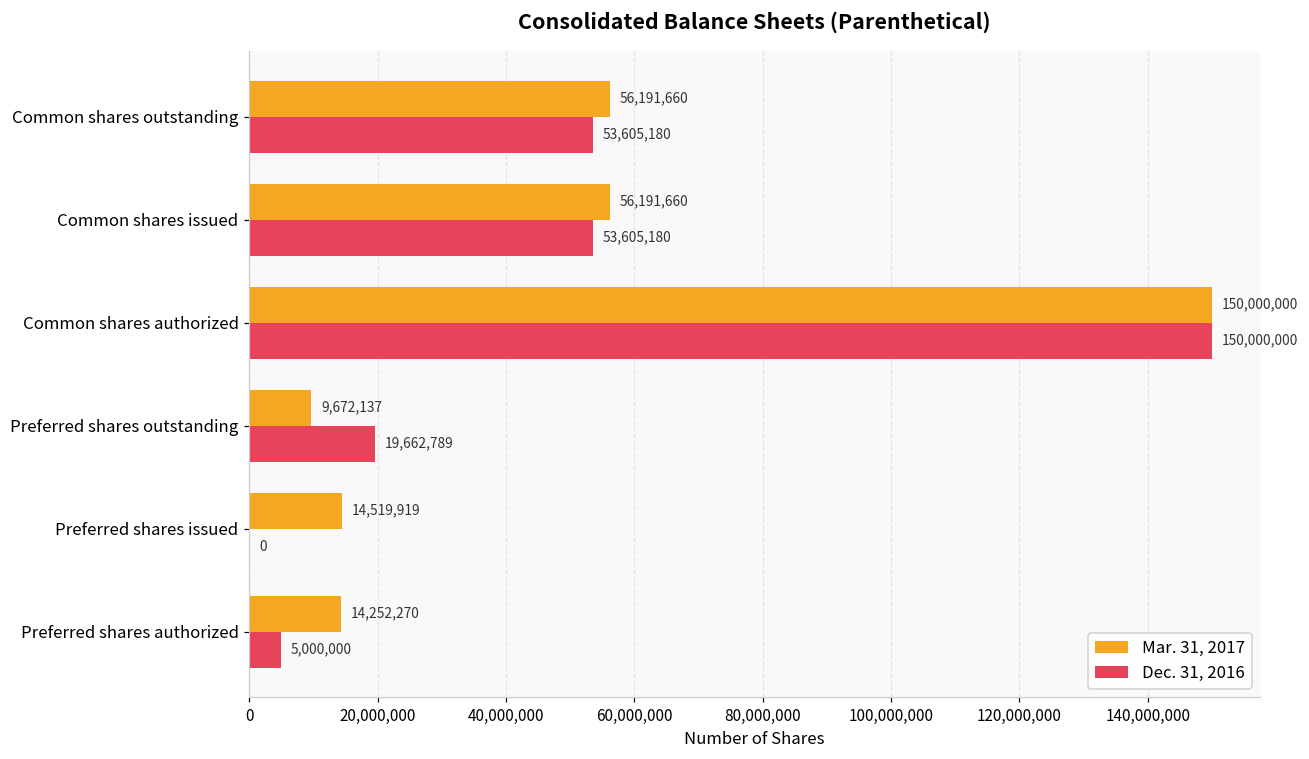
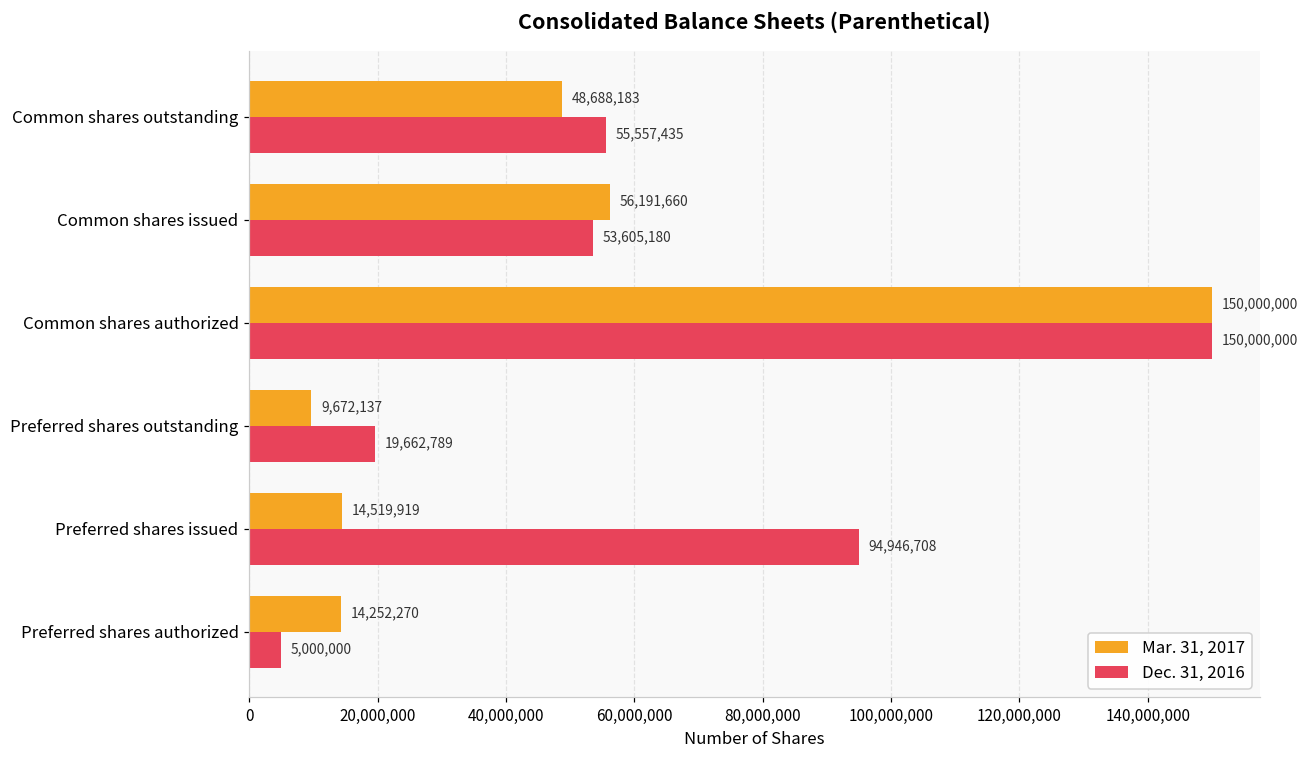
  {
    "Mar. 31, 2017": {
-     "Common shares outstanding": "56,191,660",
+     "Common shares outstanding": "48,688,183",
      "Common shares issued": "56,191,660",
      "Common shares authorized": "150,000,000",
      "Preferred shares outstanding": "9,672,137",
      "Preferred shares issued": "14,519,919",
      "Preferred shares authorized": "14,252,270"
    },
    "Dec. 31, 2016": {
-     "Common shares outstanding": "53,605,180",
+     "Common shares outstanding": "55,557,435",
      "Common shares issued": "53,605,180",
      "Common shares authorized": "150,000,000",
      "Preferred shares outstanding": "19,662,789",
-     "Preferred shares issued": "0",
+     "Preferred shares issued": "94,946,708",
      "Preferred shares authorized": "5,000,000"
    }
  }
